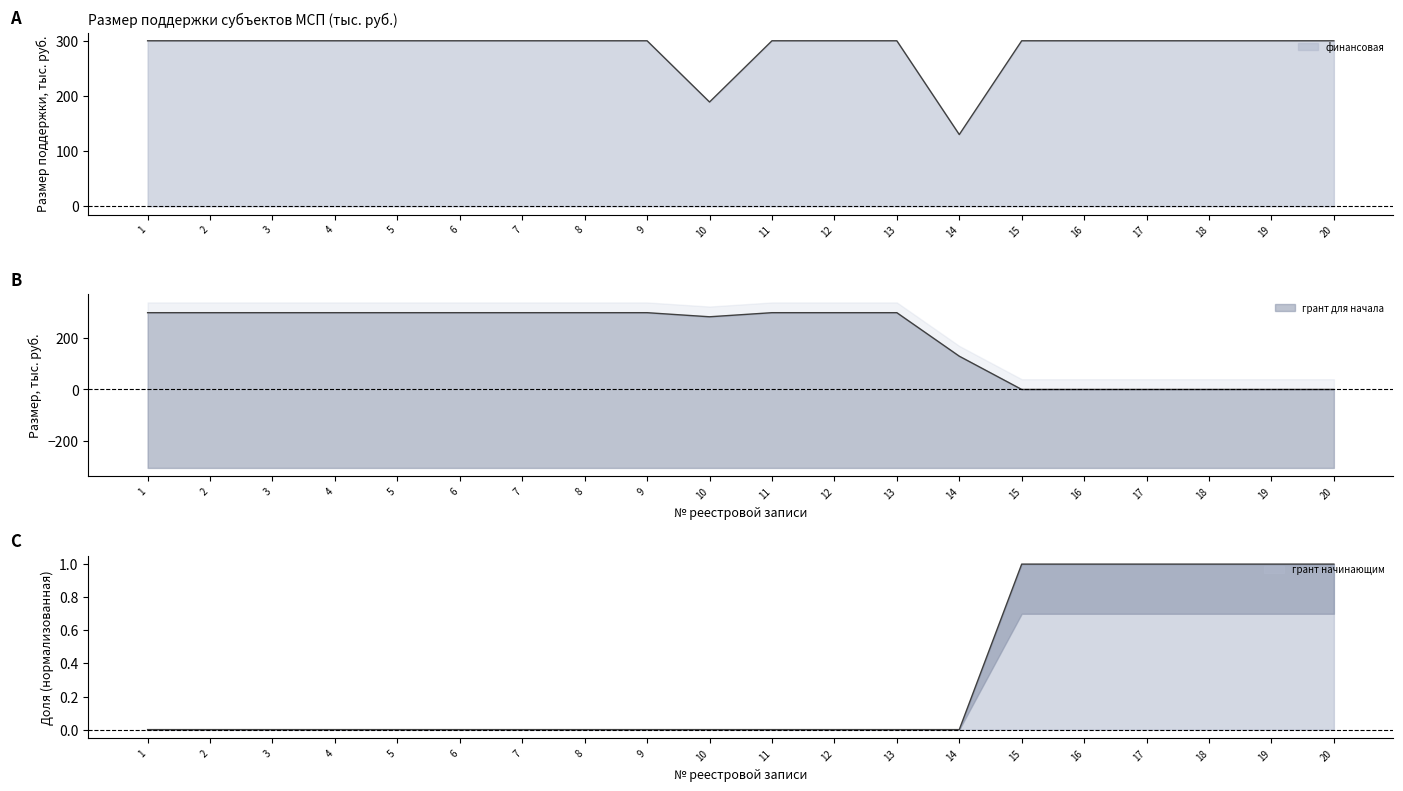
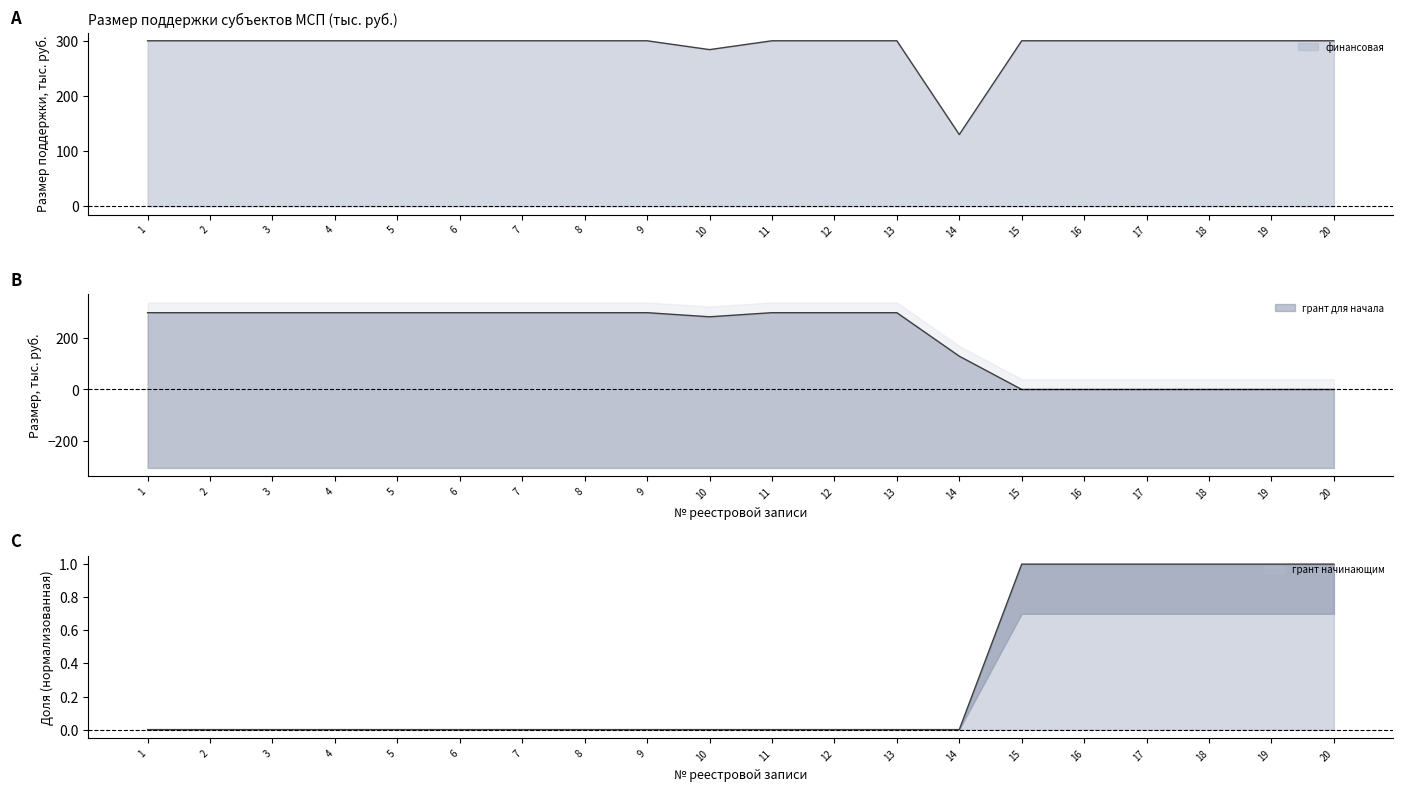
  {
    "Размер поддержки субъектов МСП (тыс. руб.)": {
      "1": 300,
      "2": 300,
      "3": 300,
      "4": 300,
      "5": 300,
      "6": 300,
      "7": 300,
      "8": 300,
      "9": 300,
-     "10": 190,
+     "10": 280,
      "11": 300,
      "12": 300,
      "13": 300,
      "14": 130,
      "15": 300,
      "16": 300,
      "17": 300,
      "18": 300,
      "19": 300,
      "20": 300
    }
  }
